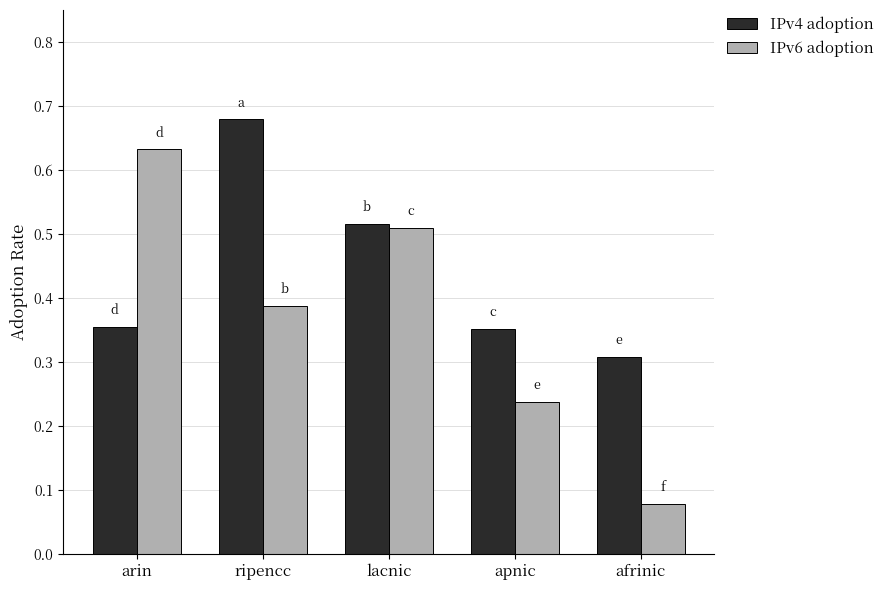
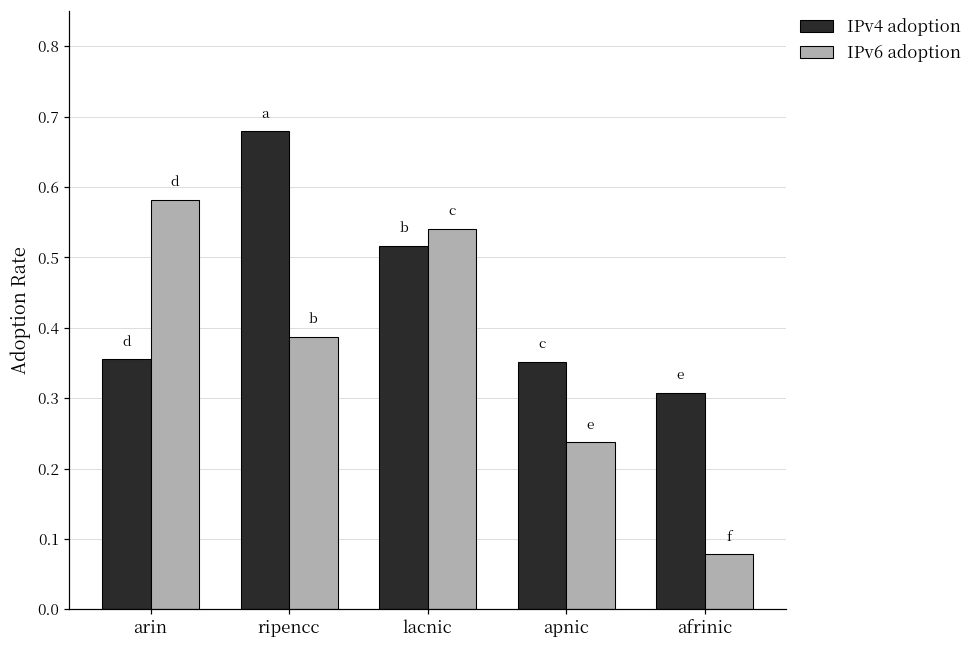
  {
    "IPv4 adoption": {
      "arin": 0.36,
      "ripencc": 0.68,
      "lacnic": 0.52,
      "apnic": 0.35,
      "afrinic": 0.31
    },
    "IPv6 adoption": {
-     "arin": 0.63,
+     "arin": 0.58,
      "ripencc": 0.39,
-     "lacnic": 0.51,
+     "lacnic": 0.54,
      "apnic": 0.24,
      "afrinic": 0.08
    }
  }
